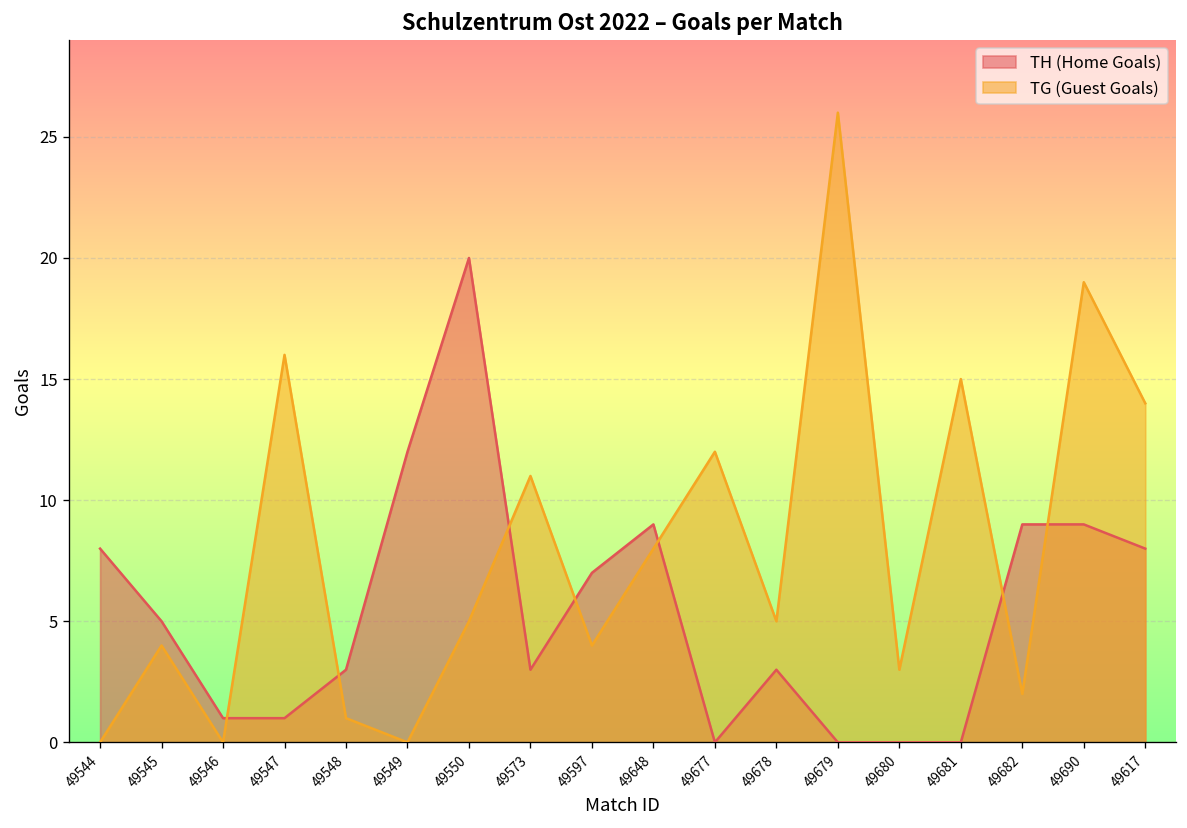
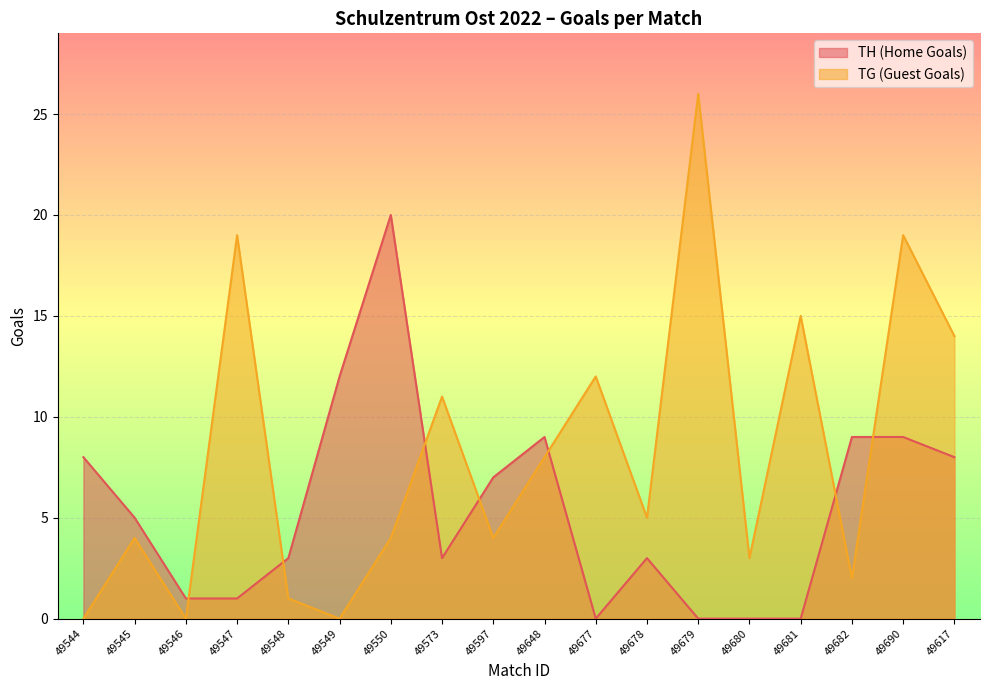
  {
    "TH (Home Goals)": {
      "49544": 8,
      "49545": 5,
      "49546": 1,
      "49547": 1,
      "49548": 3,
      "49549": 12,
      "49550": 20,
      "49573": 3,
      "49597": 7,
      "49648": 9,
      "49677": 0,
      "49678": 3,
      "49679": 0,
      "49680": 0,
      "49681": 0,
      "49682": 9,
      "49690": 9,
      "49617": 8
    },
    "TG (Guest Goals)": {
      "49544": 0,
      "49545": 4,
      "49546": 0,
-     "49547": 16,
+     "49547": 19,
      "49548": 1,
      "49549": 0,
-     "49550": 5,
+     "49550": 4,
      "49573": 11,
      "49597": 4,
      "49648": 8,
      "49677": 12,
      "49678": 5,
      "49679": 26,
      "49680": 3,
      "49681": 15,
      "49682": 2,
      "49690": 19,
      "49617": 14
    }
  }
